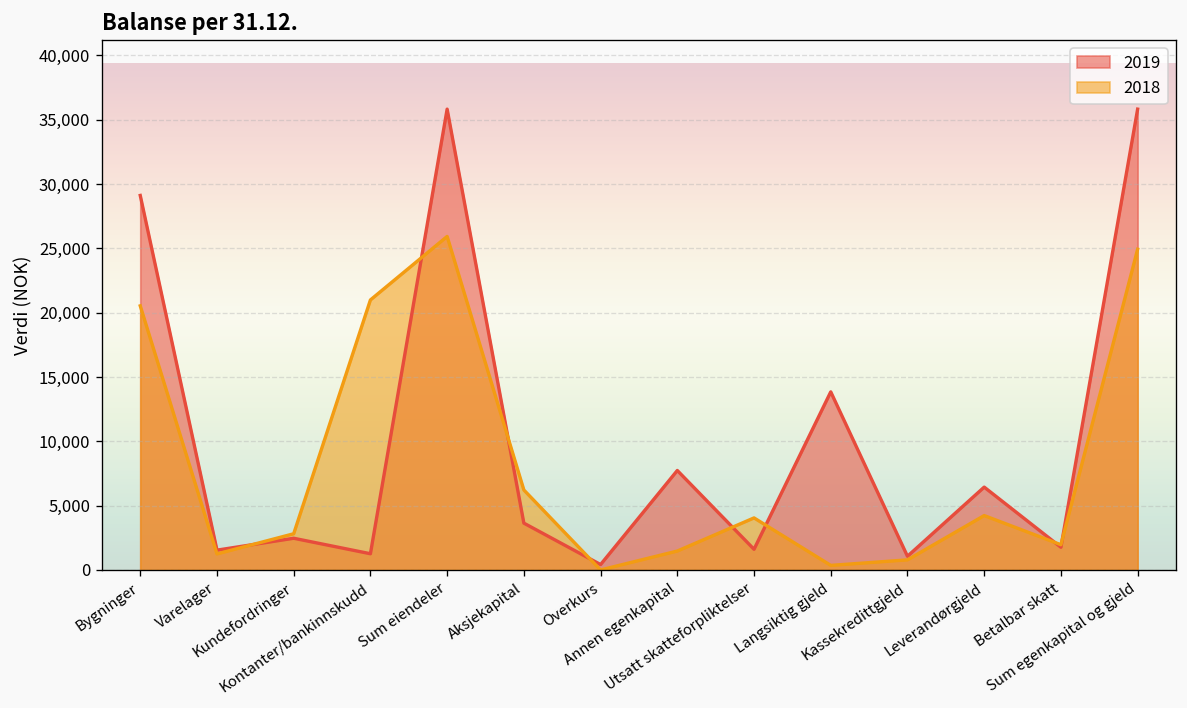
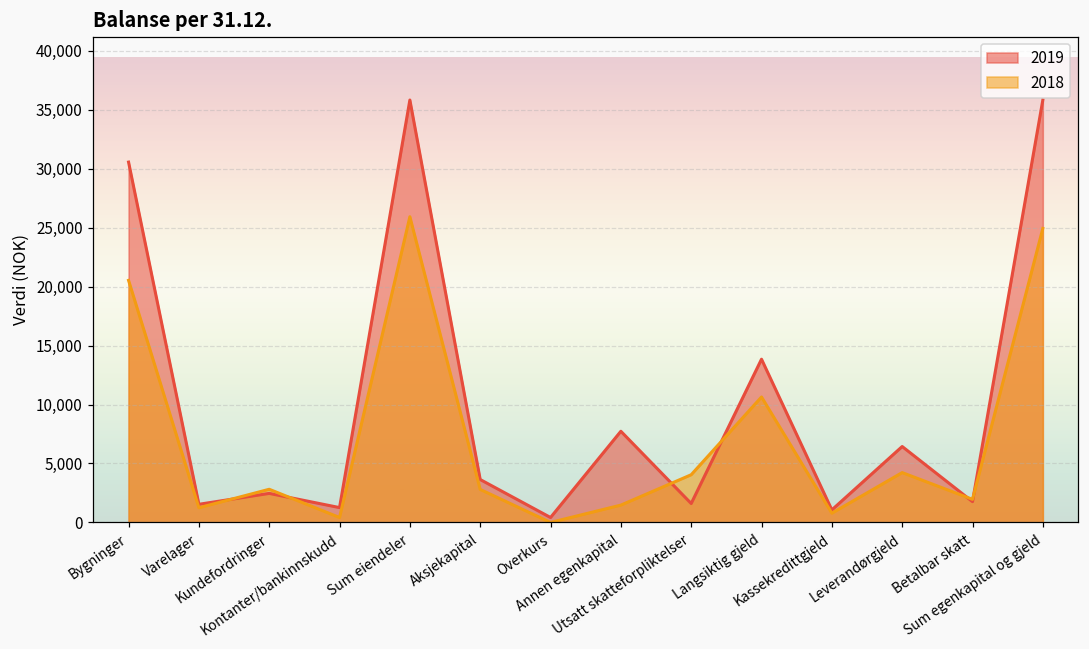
  {
    "2019": {
-     "Bygninger": "29,100",
+     "Bygninger": "30,600",
      "Varelager": "1,500",
      "Kundefordringer": "2,500",
      "Kontanter/bankinnskudd": "1,300",
      "Sum eiendeler": "35,800",
      "Aksjekapital": "3,600",
      "Overkurs": "400",
      "Annen egenkapital": "7,700",
      "Utsatt skatteforpliktelser": "1,600",
      "Langsiktig gjeld": "13,800",
      "Kassekredittgjeld": "1,100",
      "Leverandørgjeld": "6,400",
      "Sum egenkapital og gjeld": "35,800"
    },
    "2018": {
      "Bygninger": "20,500",
      "Varelager": "1,200",
      "Kundefordringer": "2,800",
-     "Kontanter/bankinnskudd": "21,000",
+     "Kontanter/bankinnskudd": "400",
      "Sum eiendeler": "25,900",
-     "Aksjekapital": "6,200",
+     "Aksjekapital": "2,800",
      "Overkurs": "0",
      "Annen egenkapital": "1,500",
      "Utsatt skatteforpliktelser": "4,000",
-     "Langsiktig gjeld": "400",
+     "Langsiktig gjeld": "10,600",
      "Kassekredittgjeld": "800",
      "Leverandørgjeld": "4,200",
      "Sum egenkapital og gjeld": "24,900"
    }
  }
